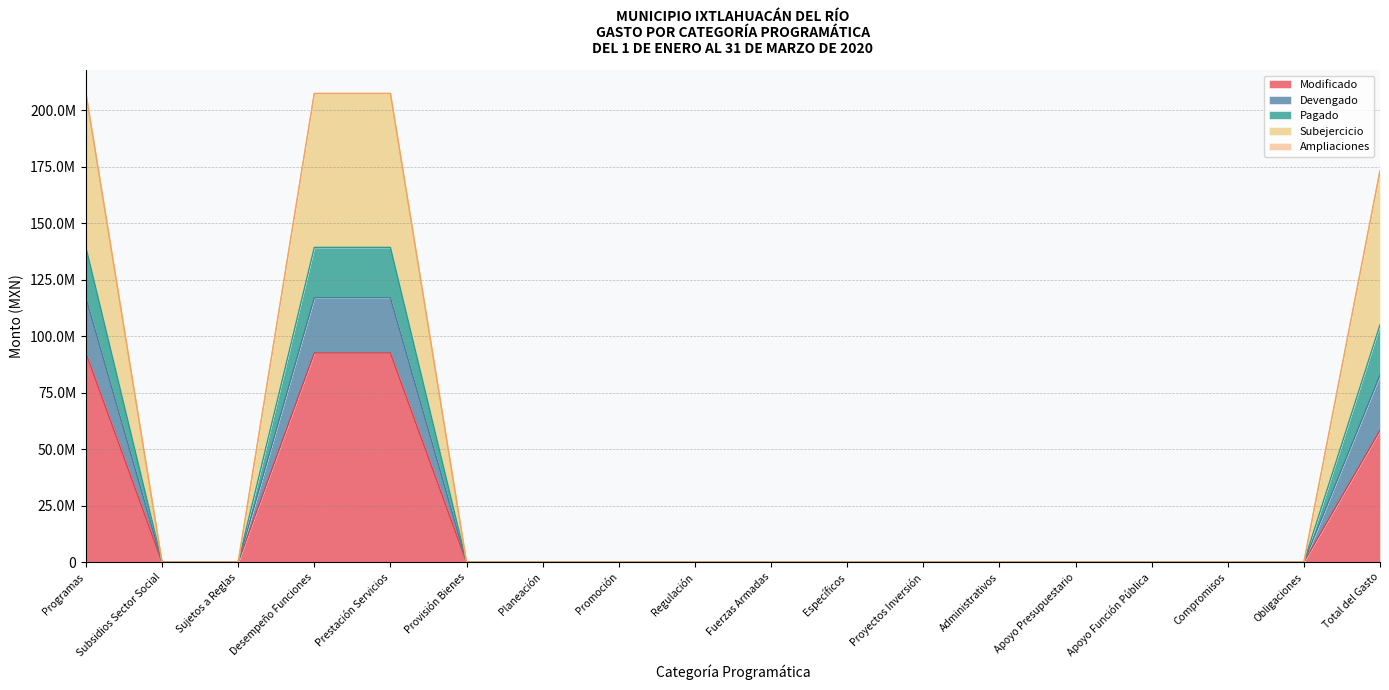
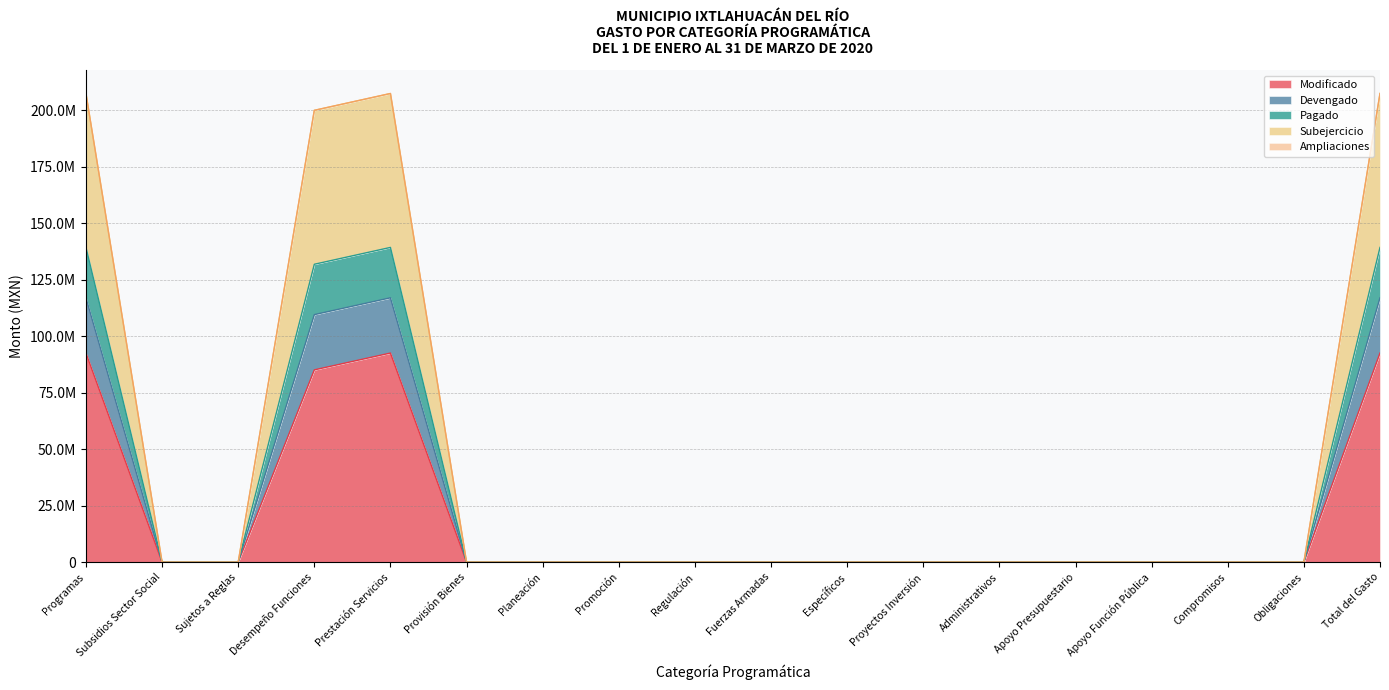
  {
    "Modificado": {
      "Programas": 93000000,
-     "Desempeño Funciones": 93000000,
+     "Desempeño Funciones": 85000000,
      "Prestación Servicios": 93000000,
-     "Total del Gasto": 58000000
+     "Total del Gasto": 93000000
    }
  }
